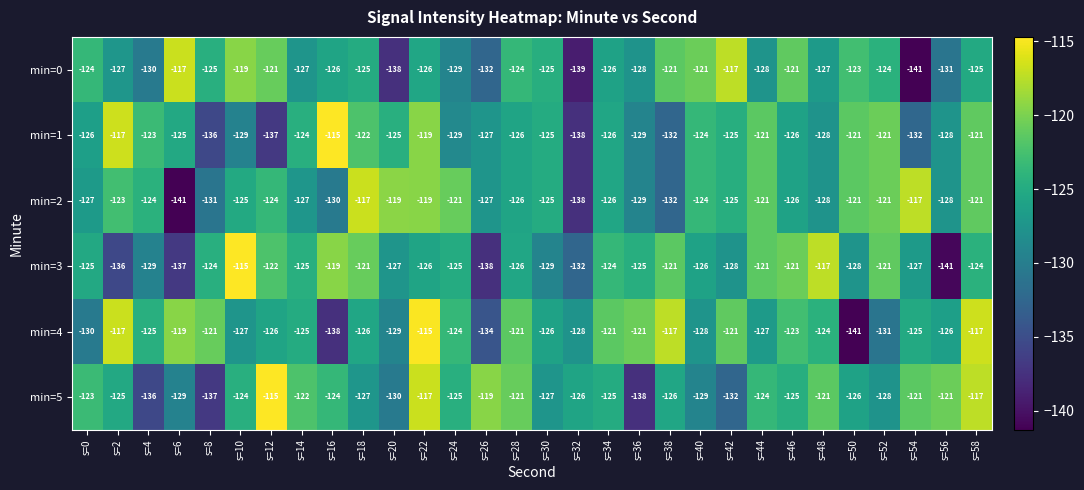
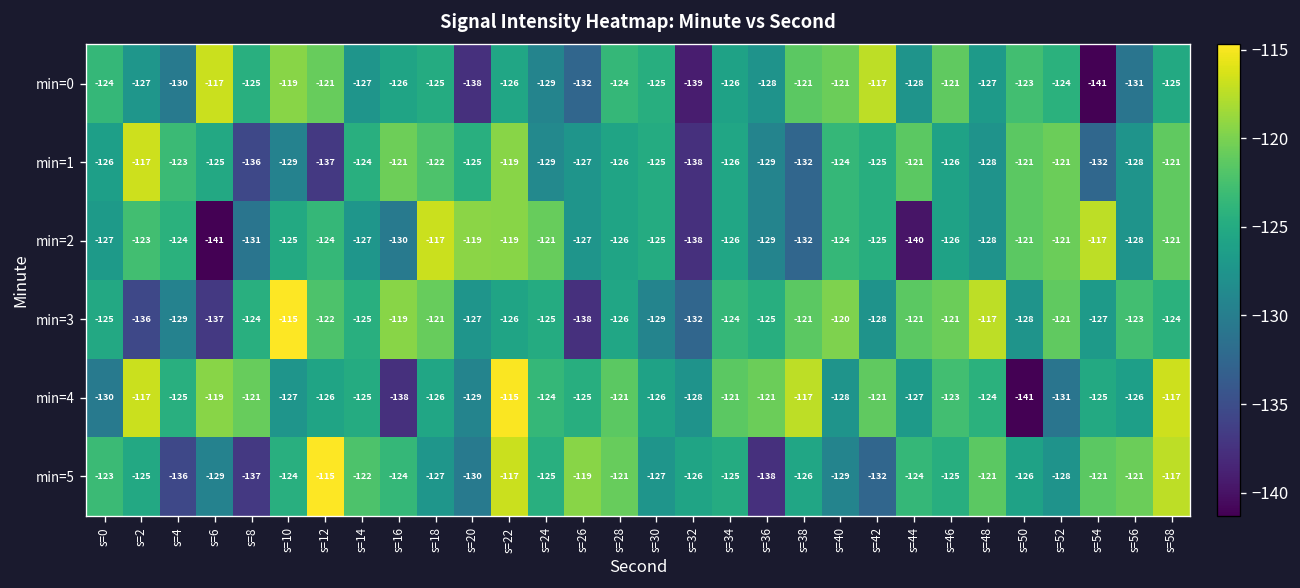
  {
    "min=0": {
      "s=0": -124,
      "s=2": -127,
      "s=4": -130,
      "s=6": -117,
      "s=8": -125,
      "s=10": -119,
      "s=12": -121,
      "s=14": -127,
      "s=16": -126,
      "s=18": -125,
      "s=20": -138,
      "s=22": -126,
      "s=24": -129,
      "s=26": -132,
      "s=28": -124,
      "s=30": -125,
      "s=32": -139,
      "s=34": -126,
      "s=36": -128,
      "s=38": -121,
      "s=40": -121,
      "s=42": -117,
      "s=44": -128,
      "s=46": -121,
      "s=48": -127,
      "s=50": -123,
      "s=52": -124,
      "s=54": -141,
      "s=56": -131,
      "s=58": -125
    },
    "min=1": {
      "s=0": -126,
      "s=2": -117,
      "s=4": -123,
      "s=6": -125,
      "s=8": -136,
      "s=10": -129,
      "s=12": -137,
      "s=14": -124,
-     "s=16": -115,
+     "s=16": -121,
      "s=18": -122,
      "s=20": -125,
      "s=22": -119,
      "s=24": -129,
      "s=26": -127,
      "s=28": -126,
      "s=30": -125,
      "s=32": -138,
      "s=34": -126,
      "s=36": -129,
      "s=38": -132,
      "s=40": -124,
      "s=42": -125,
      "s=44": -121,
      "s=46": -126,
      "s=48": -128,
      "s=50": -121,
      "s=52": -121,
      "s=54": -132,
      "s=56": -128,
      "s=58": -121
    },
    "min=2": {
      "s=0": -127,
      "s=2": -123,
      "s=4": -124,
      "s=6": -141,
      "s=8": -131,
      "s=10": -125,
      "s=12": -124,
      "s=14": -127,
      "s=16": -130,
      "s=18": -117,
      "s=20": -119,
      "s=22": -119,
      "s=24": -121,
      "s=26": -127,
      "s=28": -126,
      "s=30": -125,
      "s=32": -138,
      "s=34": -126,
      "s=36": -129,
      "s=38": -132,
      "s=40": -124,
      "s=42": -125,
-     "s=44": -121,
+     "s=44": -140,
      "s=46": -126,
      "s=48": -128,
      "s=50": -121,
      "s=52": -121,
      "s=54": -117,
      "s=56": -128,
      "s=58": -121
    },
    "min=3": {
      "s=0": -125,
      "s=2": -136,
      "s=4": -129,
      "s=6": -137,
      "s=8": -124,
      "s=10": -115,
      "s=12": -122,
      "s=14": -125,
      "s=16": -119,
      "s=18": -121,
      "s=20": -127,
      "s=22": -126,
      "s=24": -125,
      "s=26": -138,
      "s=28": -126,
      "s=30": -129,
      "s=32": -132,
      "s=34": -124,
      "s=36": -125,
      "s=38": -121,
-     "s=40": -126,
+     "s=40": -120,
      "s=42": -128,
      "s=44": -121,
      "s=46": -121,
      "s=48": -117,
      "s=50": -128,
      "s=52": -121,
      "s=54": -127,
-     "s=56": -141,
+     "s=56": -123,
      "s=58": -124
    },
    "min=4": {
      "s=0": -130,
      "s=2": -117,
      "s=4": -125,
      "s=6": -119,
      "s=8": -121,
      "s=10": -127,
      "s=12": -126,
      "s=14": -125,
      "s=16": -138,
      "s=18": -126,
      "s=20": -129,
      "s=22": -115,
      "s=24": -124,
-     "s=26": -134,
+     "s=26": -125,
      "s=28": -121,
      "s=30": -126,
      "s=32": -128,
      "s=34": -121,
      "s=36": -121,
      "s=38": -117,
      "s=40": -128,
      "s=42": -121,
      "s=44": -127,
      "s=46": -123,
      "s=48": -124,
      "s=50": -141,
      "s=52": -131,
      "s=54": -125,
      "s=56": -126,
      "s=58": -117
    },
    "min=5": {
      "s=0": -123,
      "s=2": -125,
      "s=4": -136,
      "s=6": -129,
      "s=8": -137,
      "s=10": -124,
      "s=12": -115,
      "s=14": -122,
      "s=16": -124,
      "s=18": -127,
      "s=20": -130,
      "s=22": -117,
      "s=24": -125,
      "s=26": -119,
      "s=28": -121,
      "s=30": -127,
      "s=32": -126,
      "s=34": -125,
      "s=36": -138,
      "s=38": -126,
      "s=40": -129,
      "s=42": -132,
      "s=44": -124,
      "s=46": -125,
      "s=48": -121,
      "s=50": -126,
      "s=52": -128,
      "s=54": -121,
      "s=56": -121,
      "s=58": -117
    }
  }
